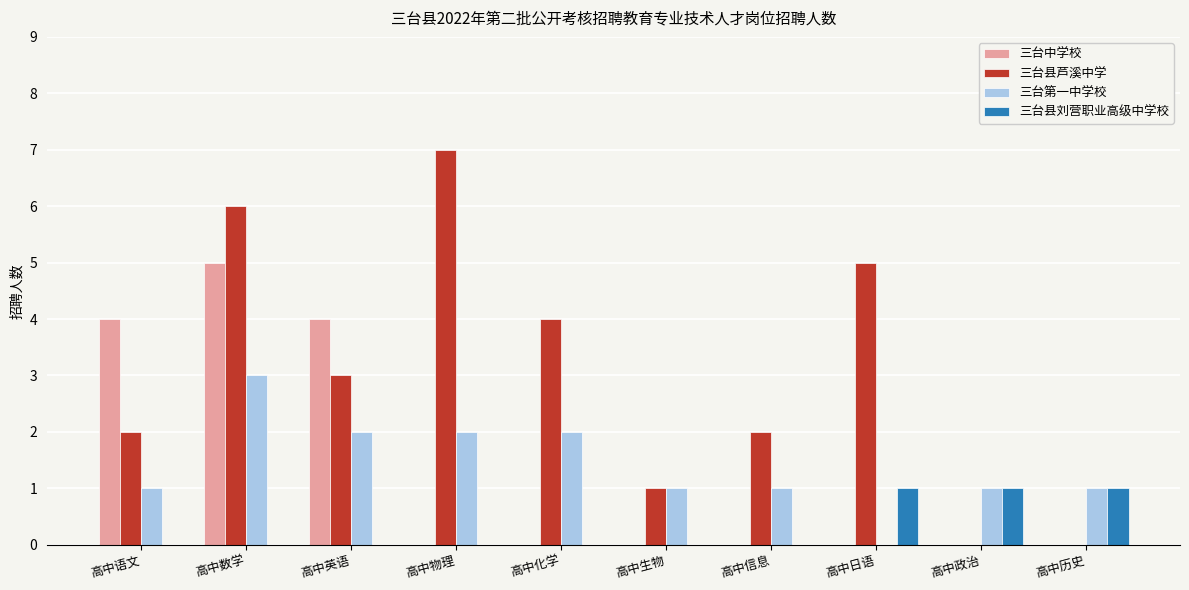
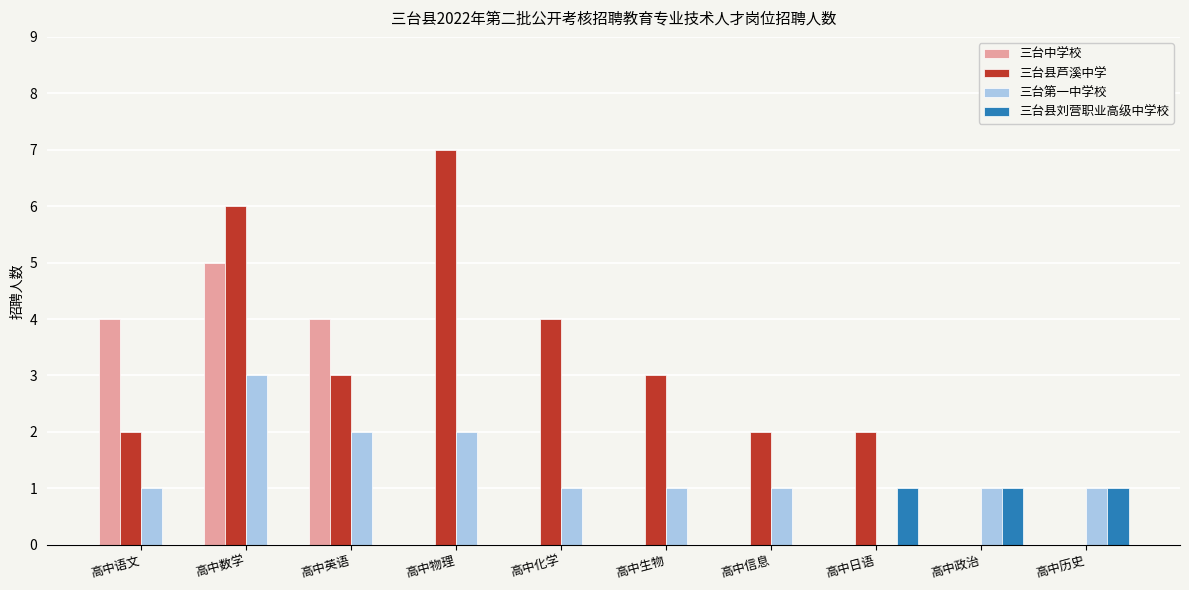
  {
    "三台中学校": {
      "高中语文": 4,
      "高中数学": 5,
      "高中英语": 4,
      "高中物理": 0,
      "高中化学": 0,
      "高中生物": 0,
      "高中信息": 0,
      "高中日语": 0,
      "高中政治": 0,
      "高中历史": 0
    },
    "三台县芦溪中学": {
      "高中语文": 2,
      "高中数学": 6,
      "高中英语": 3,
      "高中物理": 7,
      "高中化学": 4,
-     "高中生物": 1,
+     "高中生物": 3,
      "高中信息": 2,
-     "高中日语": 5,
+     "高中日语": 2,
      "高中政治": 0,
      "高中历史": 0
    },
    "三台第一中学校": {
      "高中语文": 1,
      "高中数学": 3,
      "高中英语": 2,
      "高中物理": 2,
-     "高中化学": 2,
+     "高中化学": 1,
      "高中生物": 1,
      "高中信息": 1,
      "高中日语": 0,
      "高中政治": 1,
      "高中历史": 1
    },
    "三台县刘营职业高级中学校": {
      "高中语文": 0,
      "高中数学": 0,
      "高中英语": 0,
      "高中物理": 0,
      "高中化学": 0,
      "高中生物": 0,
      "高中信息": 0,
      "高中日语": 1,
      "高中政治": 1,
      "高中历史": 1
    }
  }
